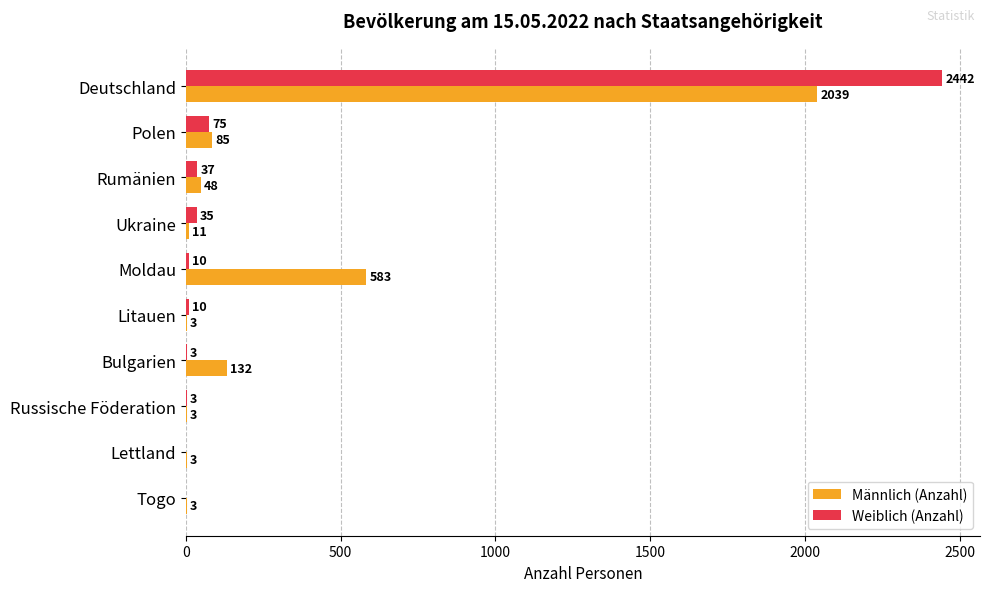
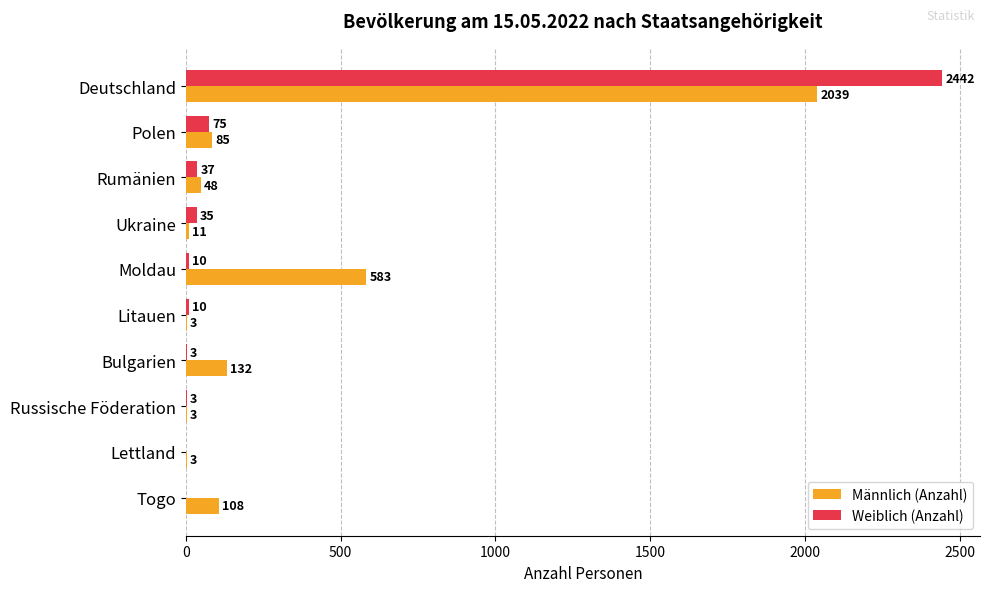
  {
    "Männlich (Anzahl)": {
      "Deutschland": 2039,
      "Polen": 85,
      "Rumänien": 48,
      "Ukraine": 11,
      "Moldau": 583,
      "Litauen": 3,
      "Bulgarien": 132,
      "Russische Föderation": 3,
      "Lettland": 3,
-     "Togo": 3
+     "Togo": 108
    },
    "Weiblich (Anzahl)": {
      "Deutschland": 2442,
      "Polen": 75,
      "Rumänien": 37,
      "Ukraine": 35,
      "Moldau": 10,
      "Litauen": 10,
      "Bulgarien": 3,
      "Russische Föderation": 3
    }
  }
